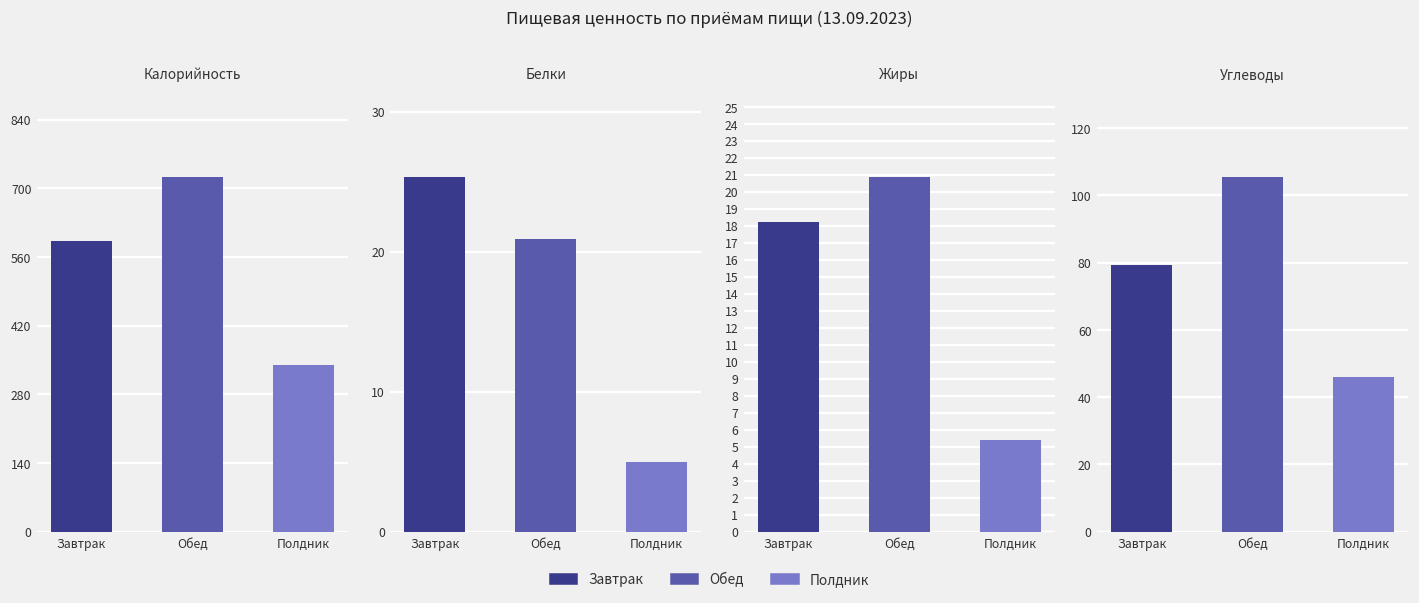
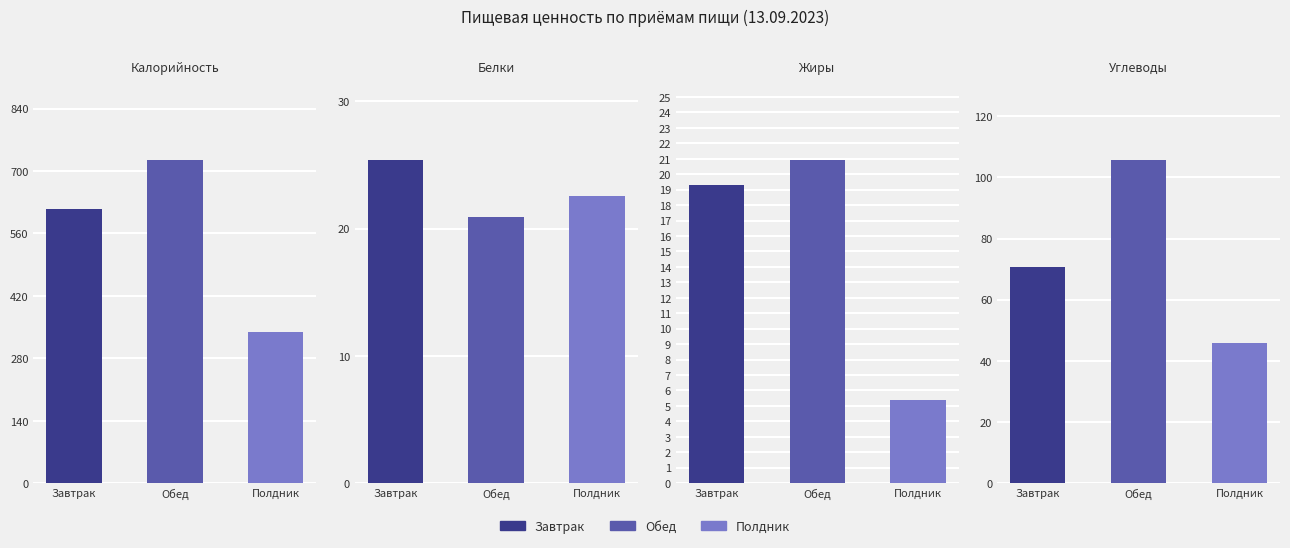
  {
    "Калорийность": {
-     "Завтрак": 590,
+     "Завтрак": 610,
      "Обед": 720,
      "Полдник": 340
    },
    "Белки": {
      "Завтрак": 25.4,
      "Обед": 20.9,
-     "Полдник": 5.0
+     "Полдник": 22.6
    },
    "Жиры": {
-     "Завтрак": 18.3,
+     "Завтрак": 19.3,
      "Обед": 20.9,
      "Полдник": 5.4
    },
    "Углеводы": {
-     "Завтрак": 79,
+     "Завтрак": 71,
      "Обед": 106,
      "Полдник": 46
    }
  }
